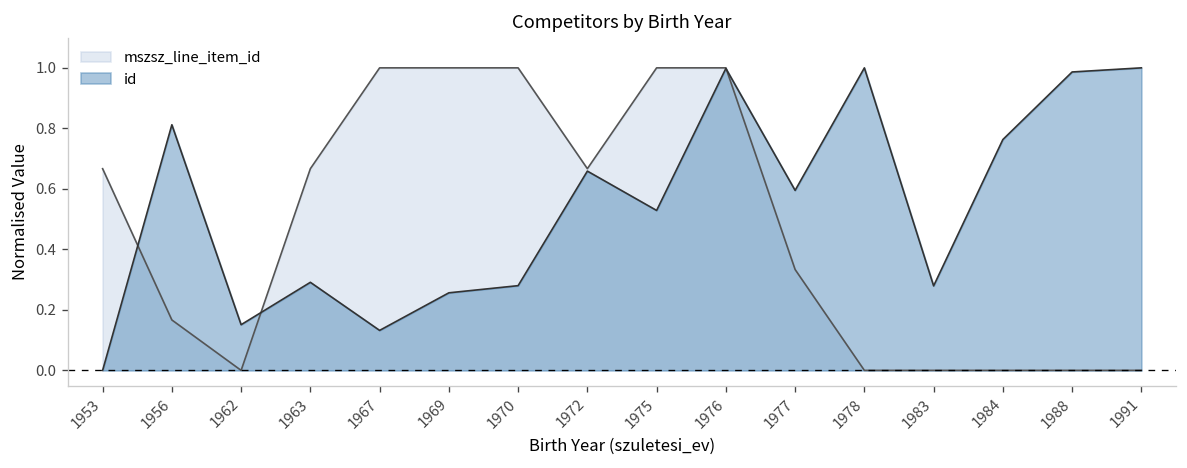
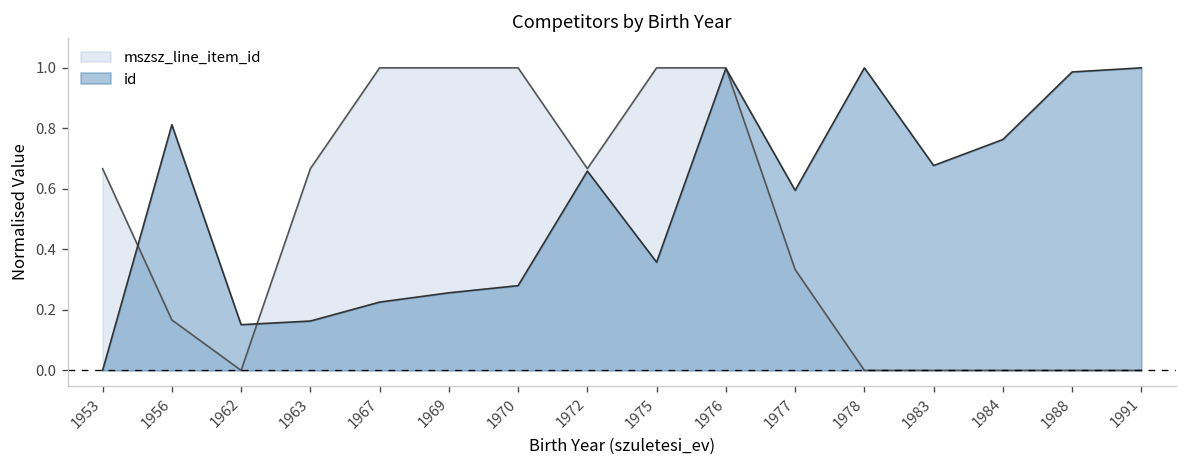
  {
    "mszsz_line_item_id": {
      "1953": 0.67,
      "1956": 0.17,
      "1962": 0.00,
      "1963": 0.67,
      "1967": 1.00,
      "1969": 1.00,
      "1970": 1.00,
      "1975": 1.00,
      "1977": 0.33,
      "1978": 0.00,
      "1983": 0.00,
      "1984": 0.00,
      "1988": 0.00,
      "1991": 0.00
    },
    "id": {
      "1953": 0.00,
      "1956": 0.81,
      "1962": 0.15,
-     "1963": 0.29,
-     "1967": 0.13,
+     "1963": 0.16,
+     "1967": 0.23,
      "1969": 0.26,
      "1970": 0.28,
-     "1975": 0.53,
+     "1975": 0.36,
      "1977": 0.60,
      "1978": 1.00,
-     "1983": 0.28,
+     "1983": 0.68,
      "1984": 0.76,
      "1988": 0.99,
      "1991": 1.00
    }
  }
